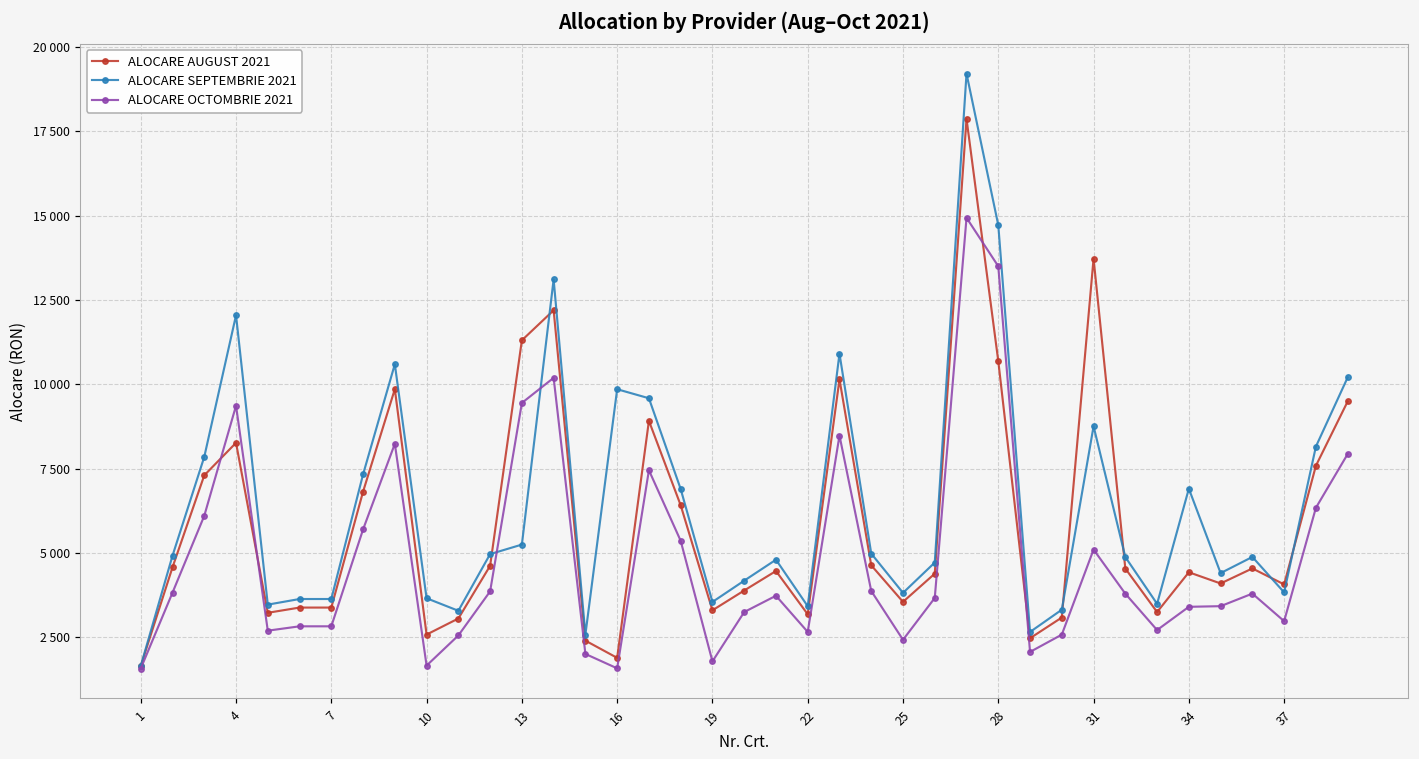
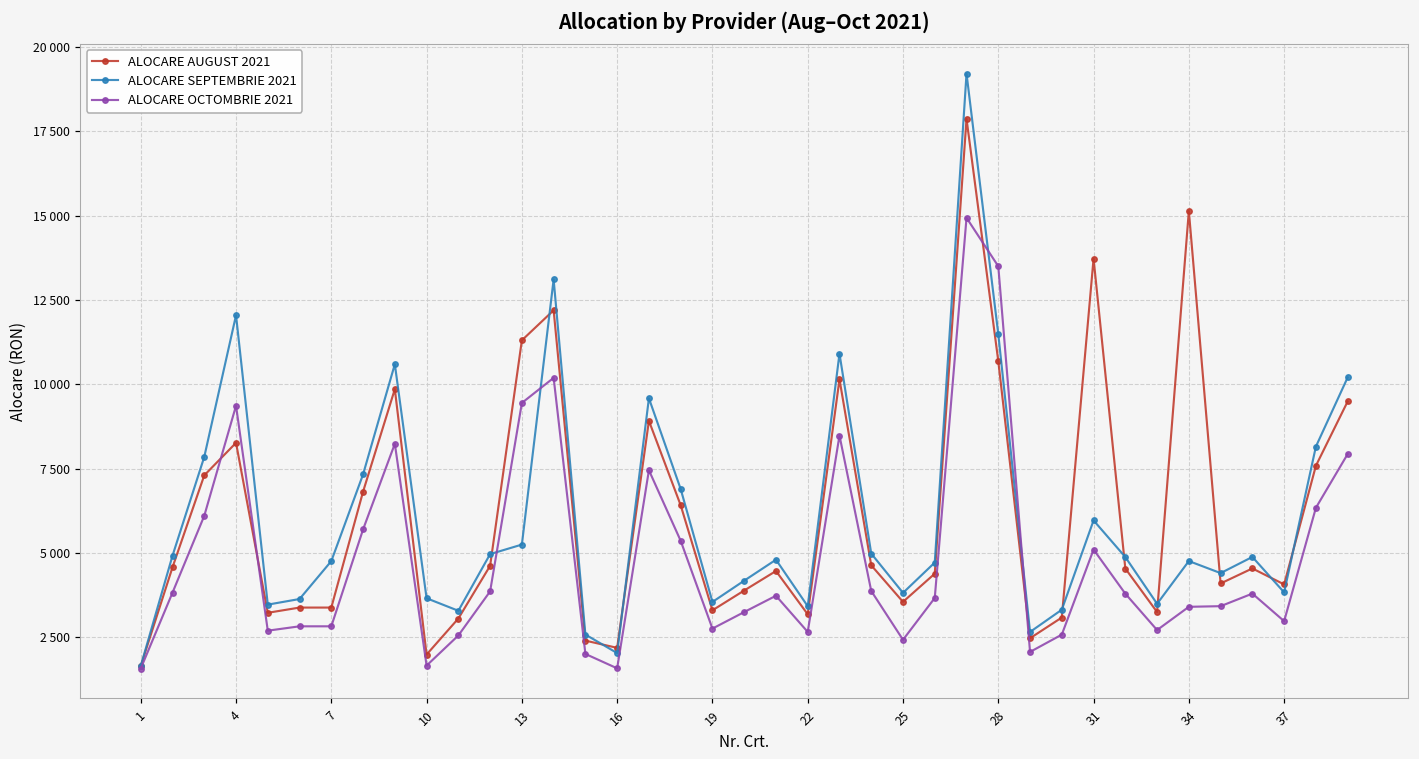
  {
    "ALOCARE AUGUST 2021": {
      "4": 8300,
      "7": 3400,
-     "10": 2600,
+     "10": 2000,
      "13": 11300,
-     "16": 1900,
+     "16": 2200,
      "19": 3300,
      "22": 3200,
      "25": 3600,
      "28": 10700,
      "31": 13700,
-     "34": 4400,
+     "34": 15100,
      "37": 4100
    },
    "ALOCARE SEPTEMBRIE 2021": {
      "4": 12000,
-     "7": 3600,
+     "7": 4800,
      "10": 3700,
      "13": 5200,
-     "16": 9900,
+     "16": 2000,
      "19": 3500,
      "22": 3400,
      "25": 3800,
-     "28": 14700,
-     "31": 8800,
-     "34": 6900,
+     "28": 11500,
+     "31": 6000,
+     "34": 4800,
      "37": 3800
    },
    "ALOCARE OCTOMBRIE 2021": {
      "4": 9400,
      "7": 2800,
      "10": 1700,
      "13": 9400,
      "16": 1600,
-     "19": 1800,
+     "19": 2800,
      "22": 2700,
      "25": 2400,
      "28": 13500,
      "31": 5100,
      "34": 3400,
      "37": 3000
    }
  }
